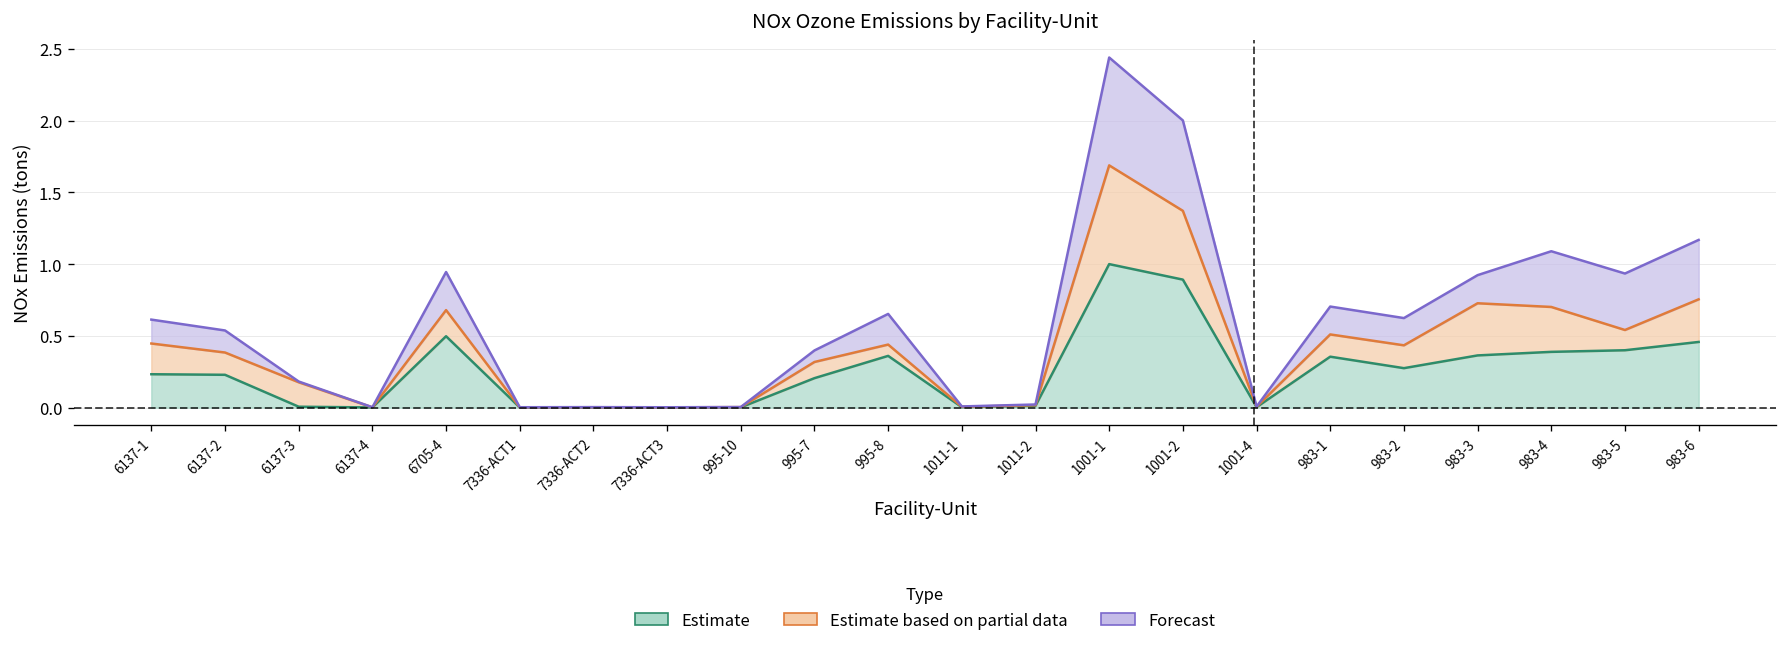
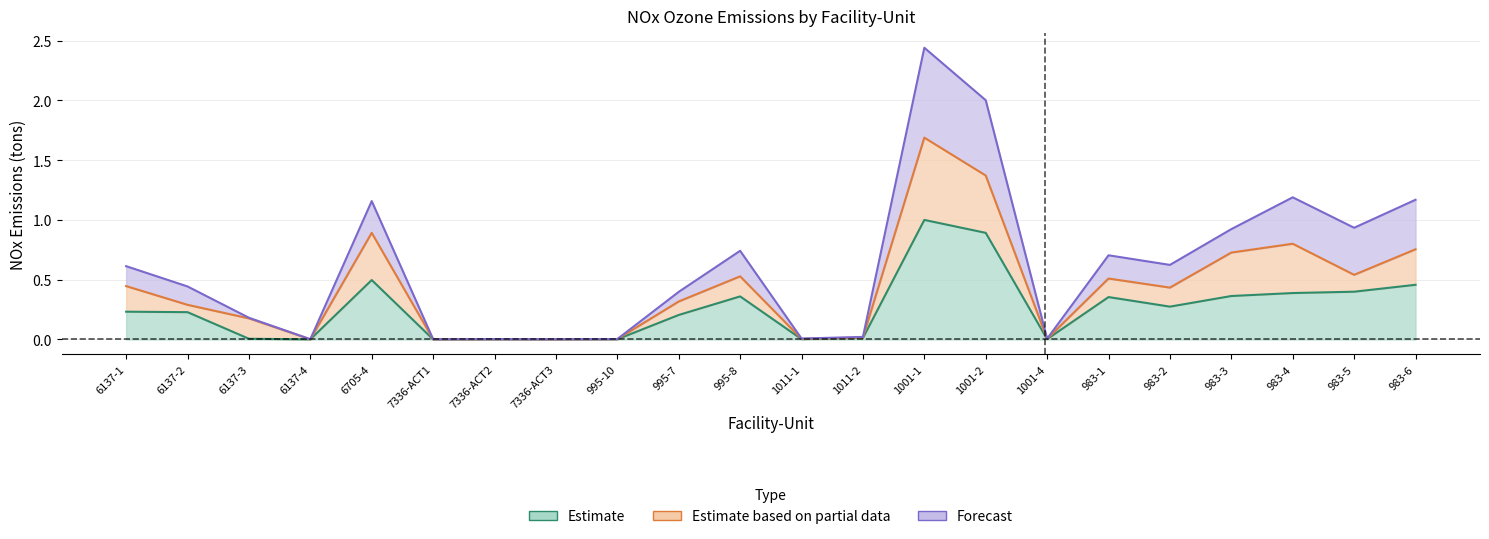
  {
    "Estimate based on partial data": {
      "6137-1": 0.21,
-     "6137-2": 0.16,
-     "6705-4": 0.18,
+     "6137-2": 0.06,
+     "6705-4": 0.39,
      "995-7": 0.11,
-     "995-8": 0.08,
+     "995-8": 0.17,
      "1001-1": 0.69,
      "1001-2": 0.48,
      "983-1": 0.16,
      "983-2": 0.16,
      "983-3": 0.36,
-     "983-4": 0.31,
+     "983-4": 0.41,
      "983-5": 0.14,
      "983-6": 0.30
    }
  }
